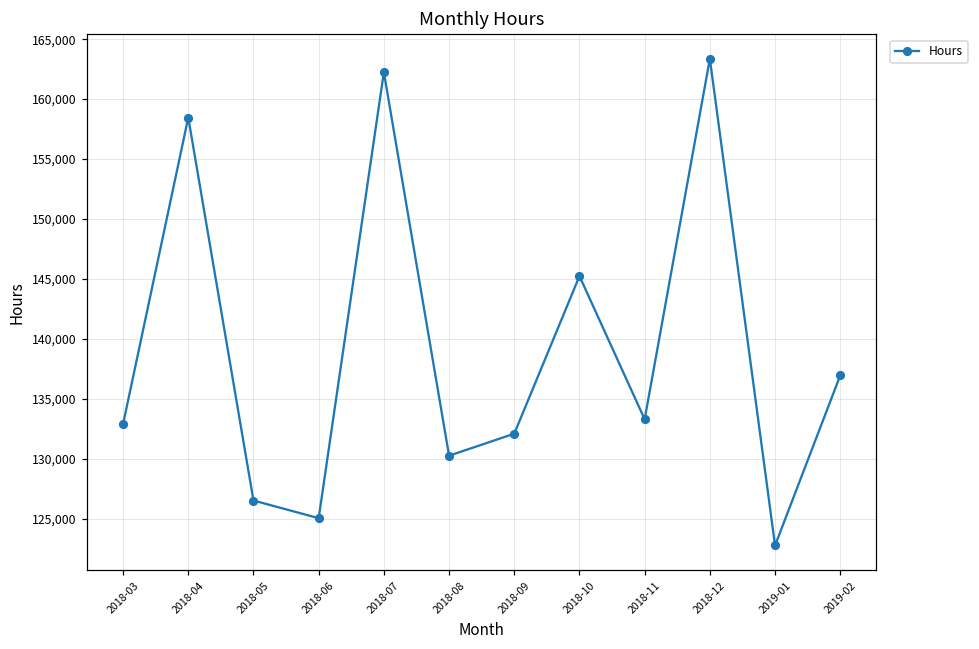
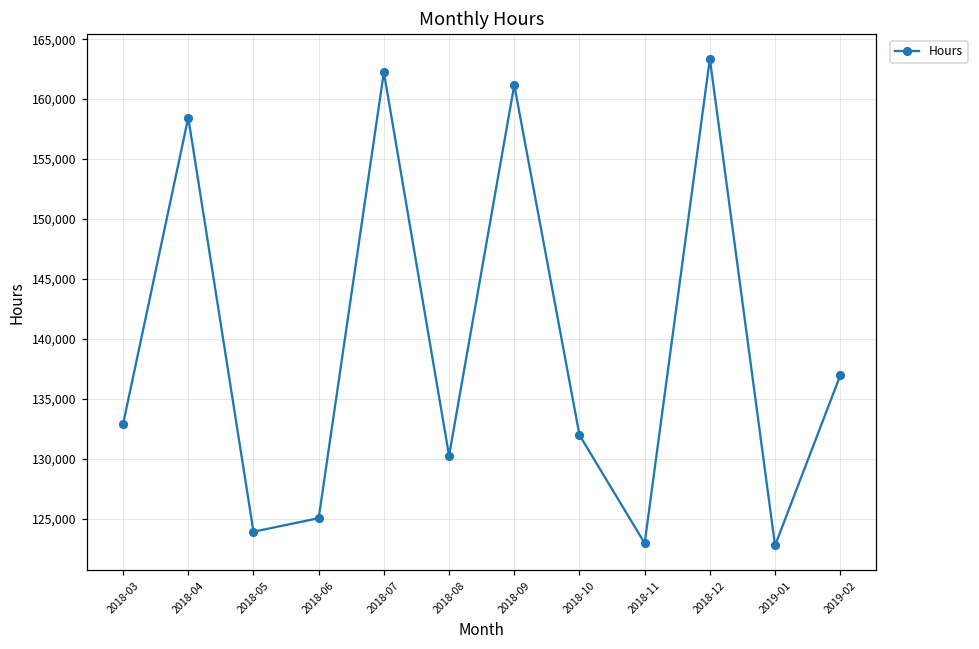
  {
    "2018-03": "132,900",
    "2018-04": "158,500",
-   "2018-05": "126,500",
+   "2018-05": "123,900",
    "2018-06": "125,000",
    "2018-07": "162,200",
    "2018-08": "130,200",
-   "2018-09": "132,100",
-   "2018-10": "145,200",
-   "2018-11": "133,300",
+   "2018-09": "161,200",
+   "2018-10": "132,000",
+   "2018-11": "122,900",
    "2018-12": "163,400",
    "2019-01": "122,800",
    "2019-02": "136,900"
  }
